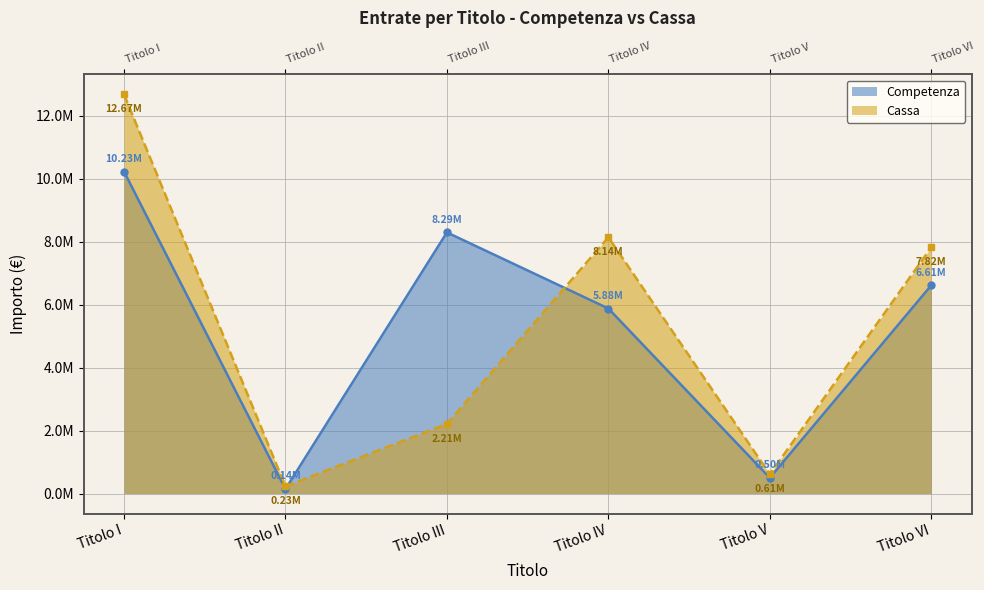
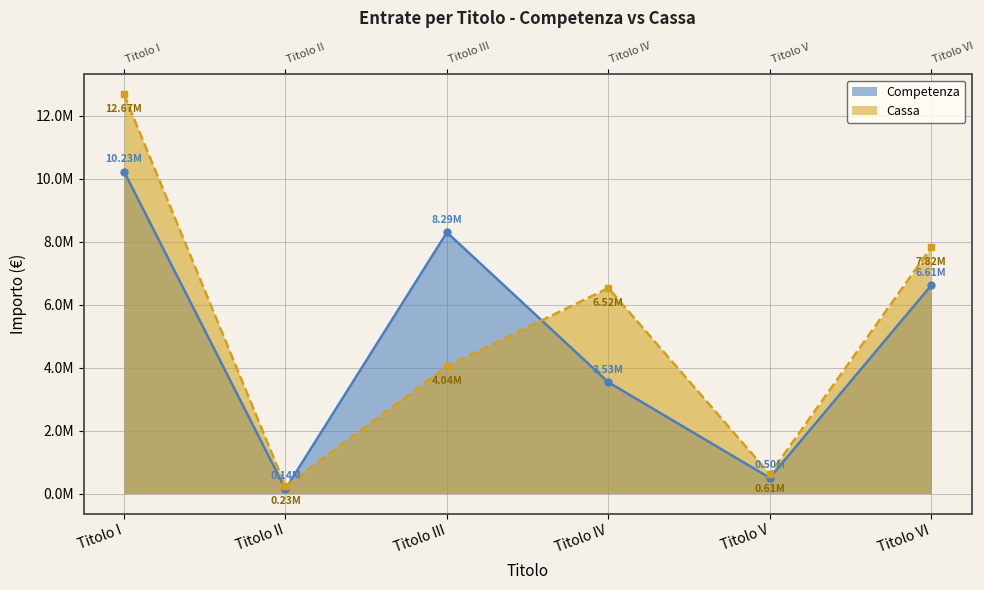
  {
    "Competenza": {
      "Titolo I": "10.23M",
      "Titolo II": "0.14M",
      "Titolo III": "8.29M",
-     "Titolo IV": "5.88M",
+     "Titolo IV": "3.53M",
      "Titolo V": "0.50M",
      "Titolo VI": "6.61M"
    },
    "Cassa": {
      "Titolo I": "12.67M",
      "Titolo II": "0.23M",
-     "Titolo III": "2.21M",
-     "Titolo IV": "8.14M",
+     "Titolo III": "4.04M",
+     "Titolo IV": "6.52M",
      "Titolo V": "0.61M",
      "Titolo VI": "7.82M"
    }
  }
